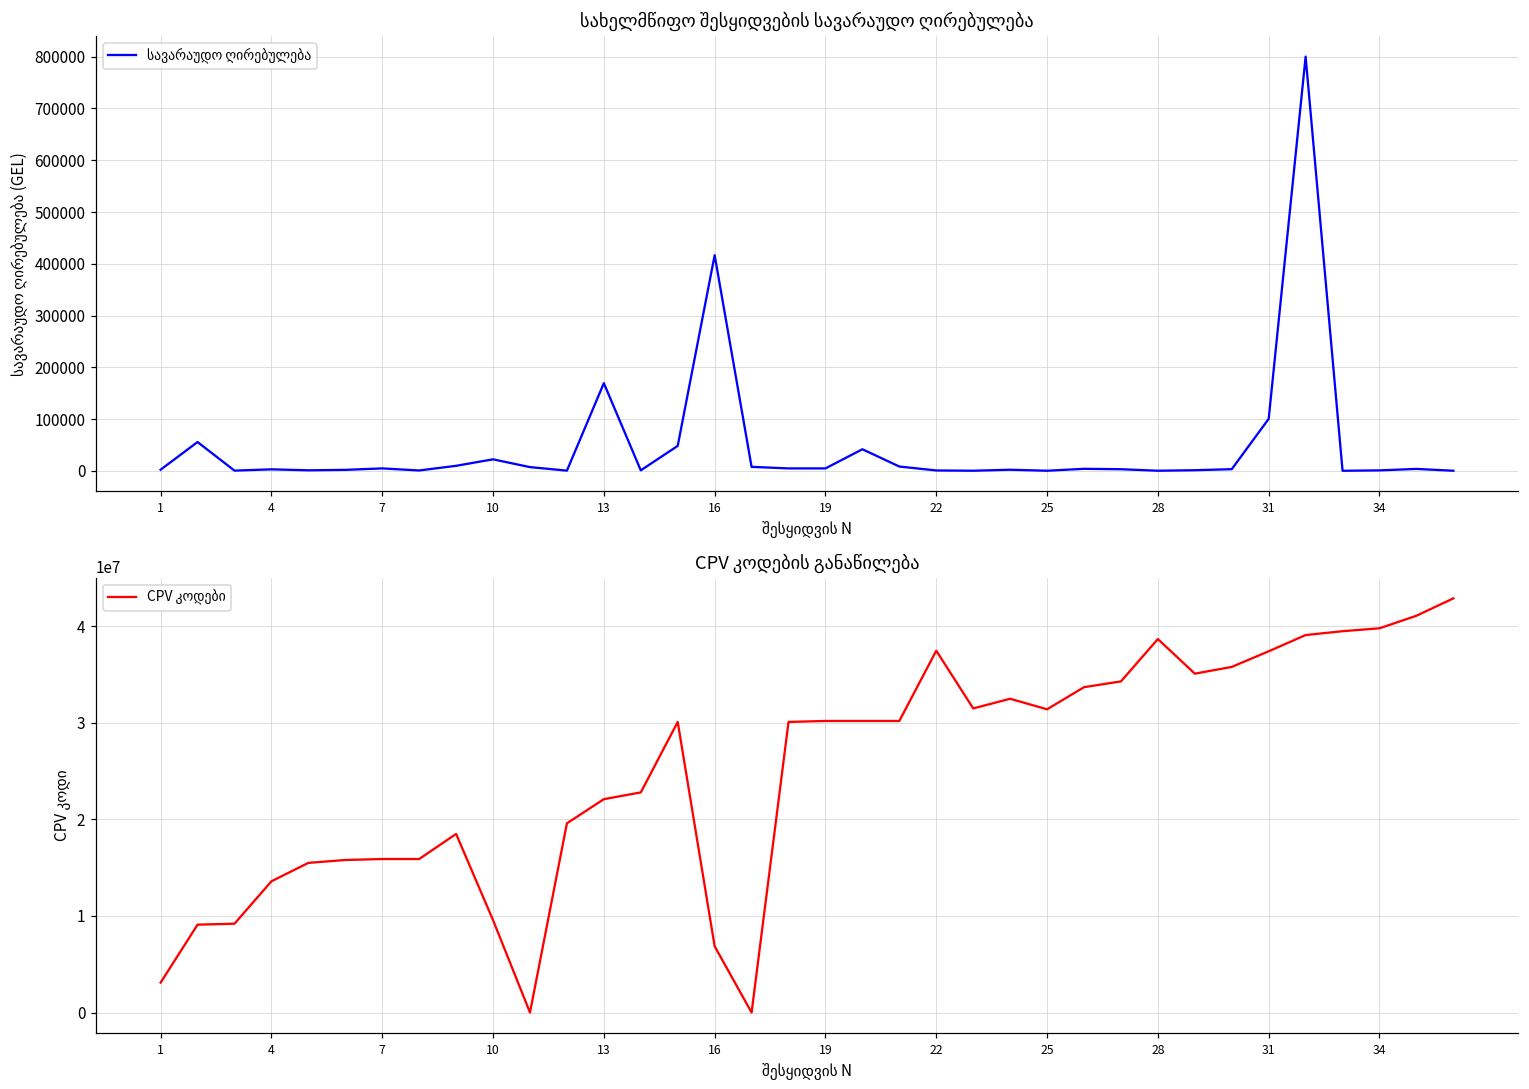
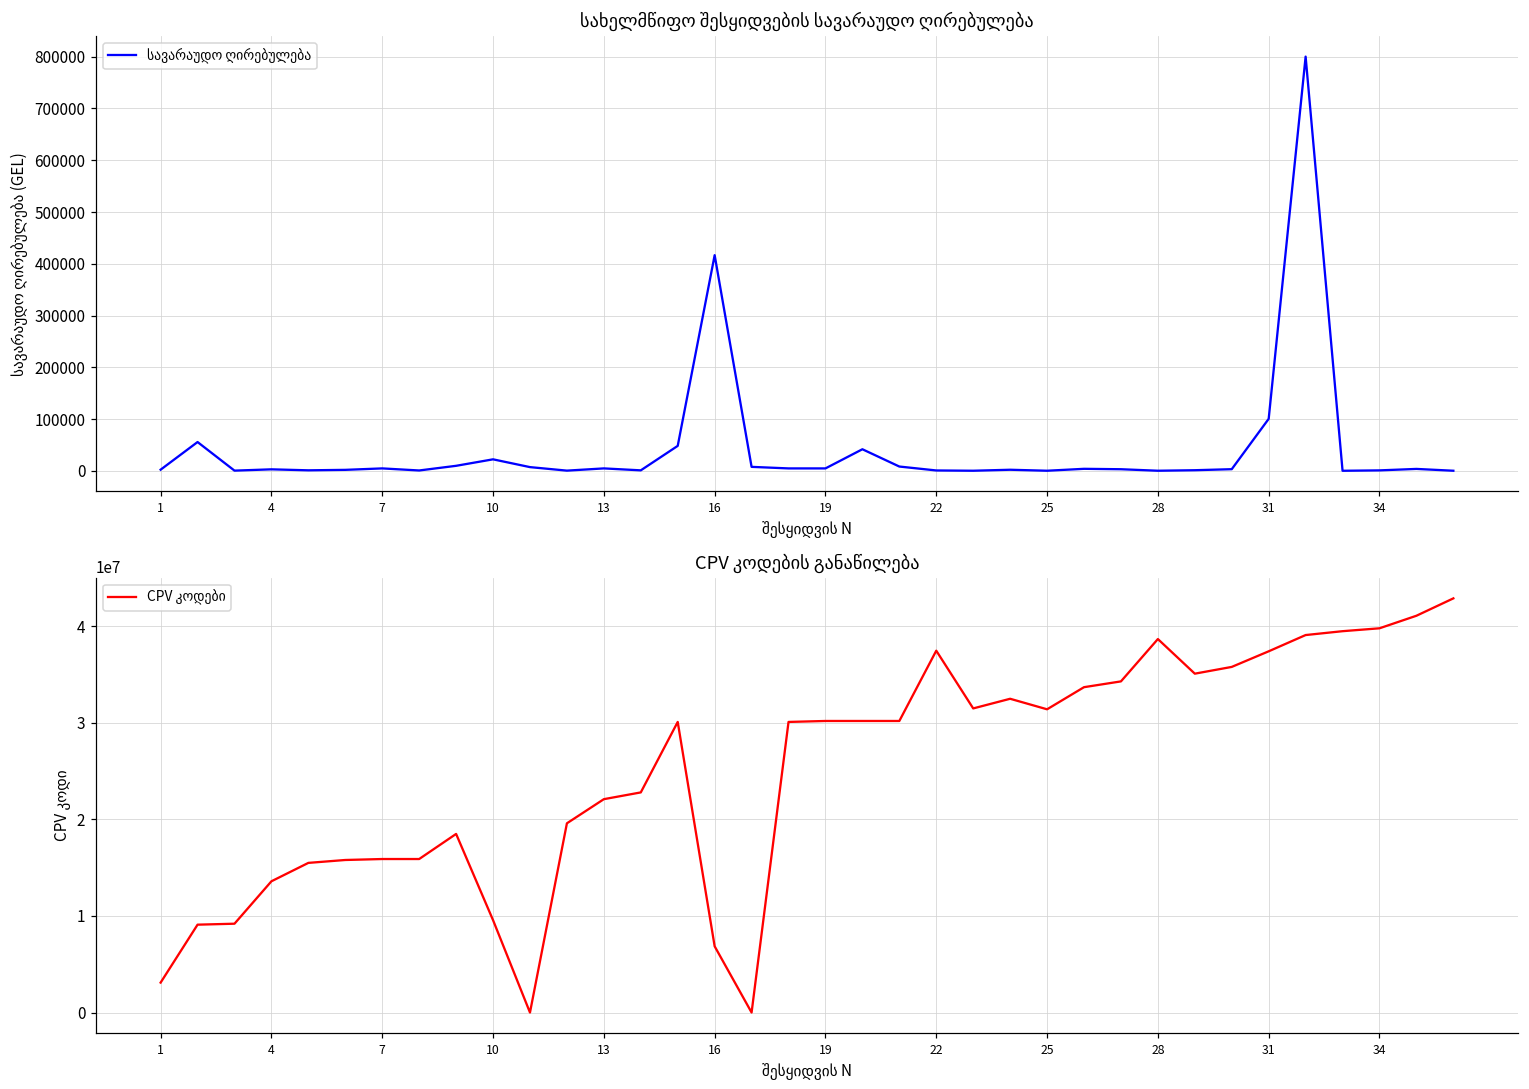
  {
    "სახელმწიფო შესყიდვების სავარაუდო ღირებულება": {
      "1": 0,
      "4": 0,
      "7": 10000,
      "10": 20000,
-     "13": 170000,
+     "13": 0,
      "16": 420000,
      "19": 0,
      "22": 0,
      "25": 0,
      "28": 0,
      "31": 100000,
      "34": 0
    },
    "CPV კოდების განაწილება": {
      "1": 3000000,
      "4": 14000000,
      "7": 16000000,
      "10": 10000000,
      "13": 22000000,
      "16": 7000000,
      "19": 30000000,
      "22": 37000000,
      "25": 31000000,
      "28": 39000000,
      "31": 37000000,
      "34": 40000000
    }
  }
